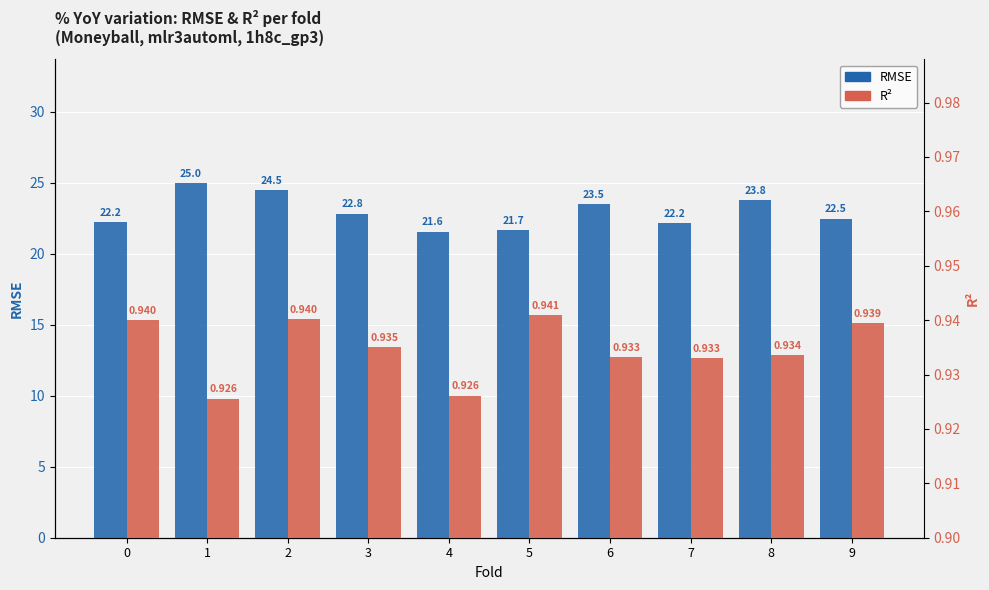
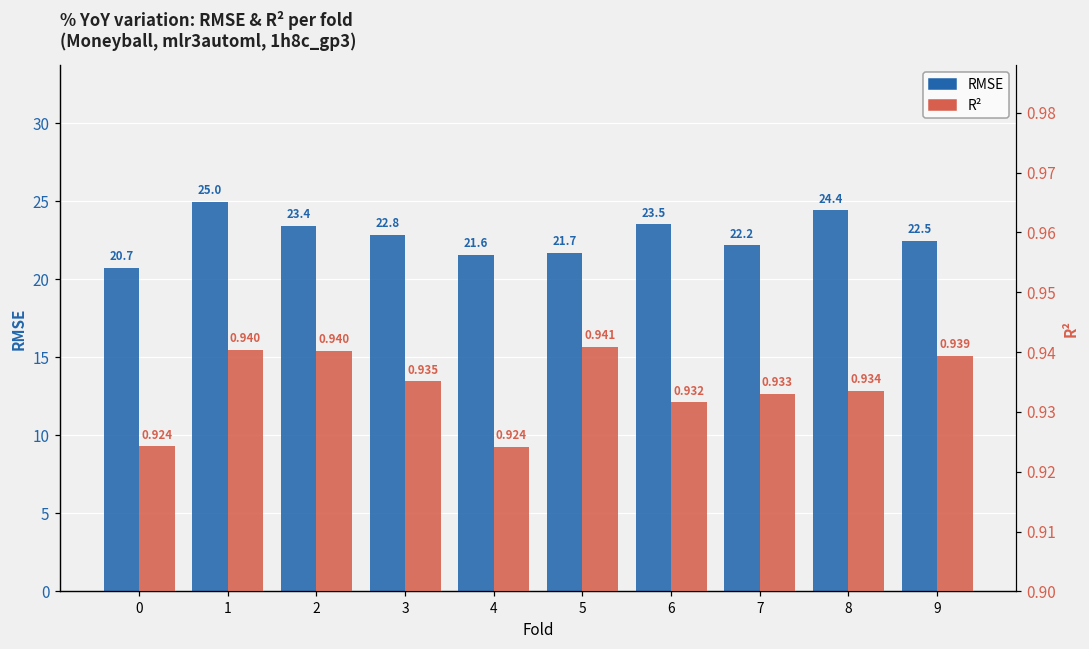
  {
    "RMSE": {
-     "0": 22.2,
+     "0": 20.7,
      "1": 25.0,
-     "2": 24.5,
+     "2": 23.4,
      "3": 22.8,
      "4": 21.6,
      "5": 21.7,
      "6": 23.5,
      "7": 22.2,
-     "8": 23.8,
+     "8": 24.4,
      "9": 22.5
    },
    "R²": {
-     "0": 0.940,
-     "1": 0.926,
+     "0": 0.924,
+     "1": 0.940,
      "2": 0.940,
      "3": 0.935,
-     "4": 0.926,
+     "4": 0.924,
      "5": 0.941,
-     "6": 0.933,
+     "6": 0.932,
      "7": 0.933,
      "8": 0.934,
      "9": 0.939
    }
  }
